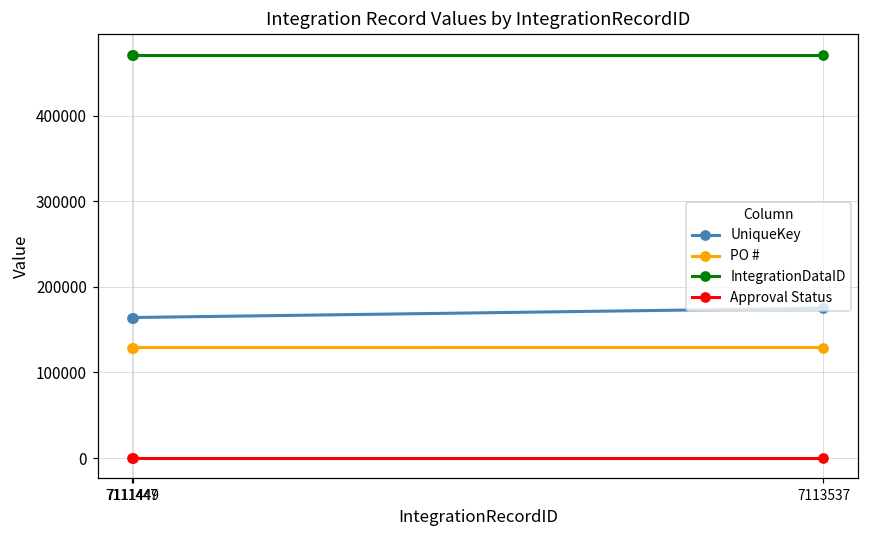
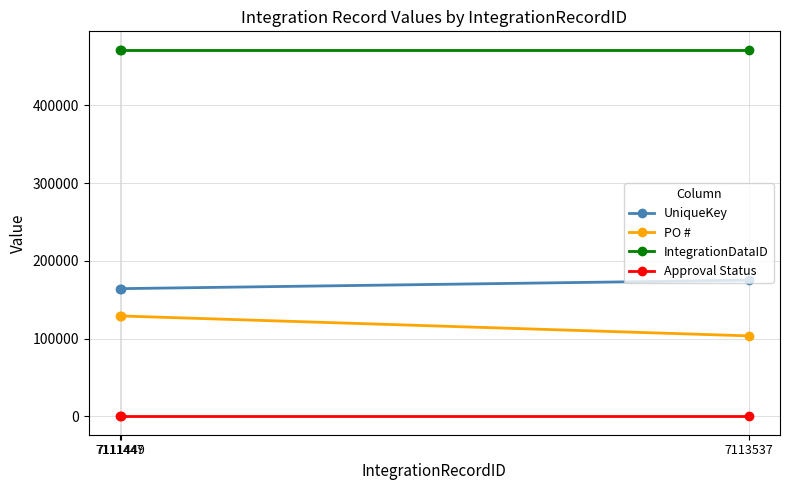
  {
    "PO #": {
-     "7113537": 130000
+     "7113537": 100000
    },
    "IntegrationDataID": {
      "7113537": 470000
    },
    "Approval Status": {
      "7113537": 0
    }
  }
